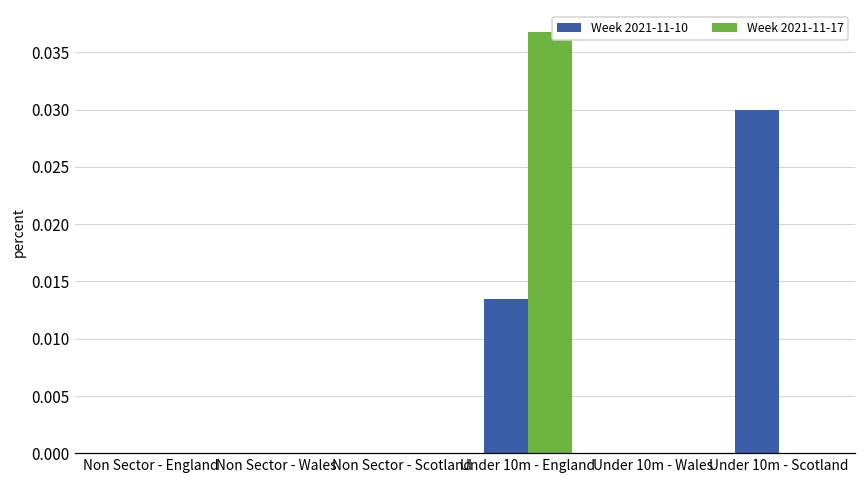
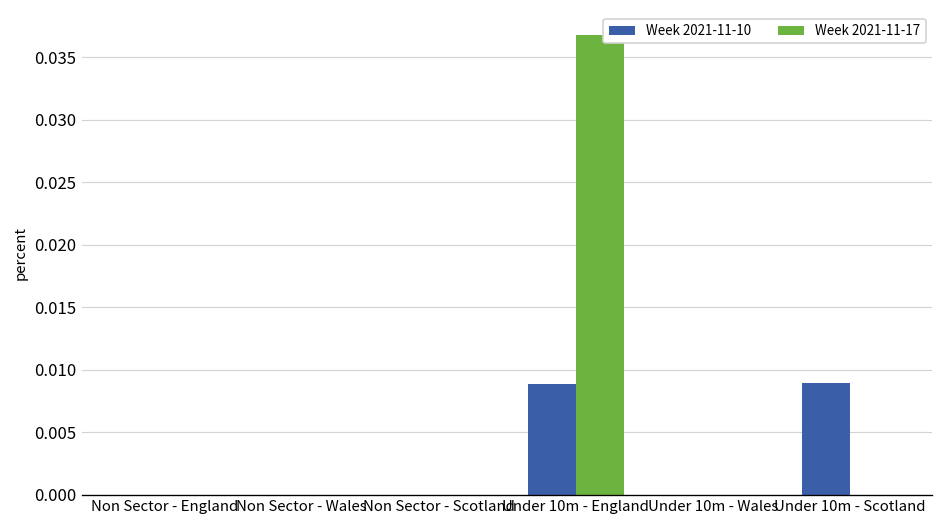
  {
    "Week 2021-11-10": {
      "Non Sector - England": 0.0000,
      "Non Sector - Wales": 0.0000,
      "Non Sector - Scotland": 0.0000,
-     "Under 10m - England": 0.0134,
+     "Under 10m - England": 0.0088,
      "Under 10m - Wales": 0.0000,
-     "Under 10m - Scotland": 0.0300
+     "Under 10m - Scotland": 0.0089
    },
    "Week 2021-11-17": {
      "Non Sector - England": 0.0000,
      "Non Sector - Wales": 0.0000,
      "Non Sector - Scotland": 0.0000,
      "Under 10m - England": 0.0368,
      "Under 10m - Wales": 0.0000,
      "Under 10m - Scotland": 0.0000
    }
  }
